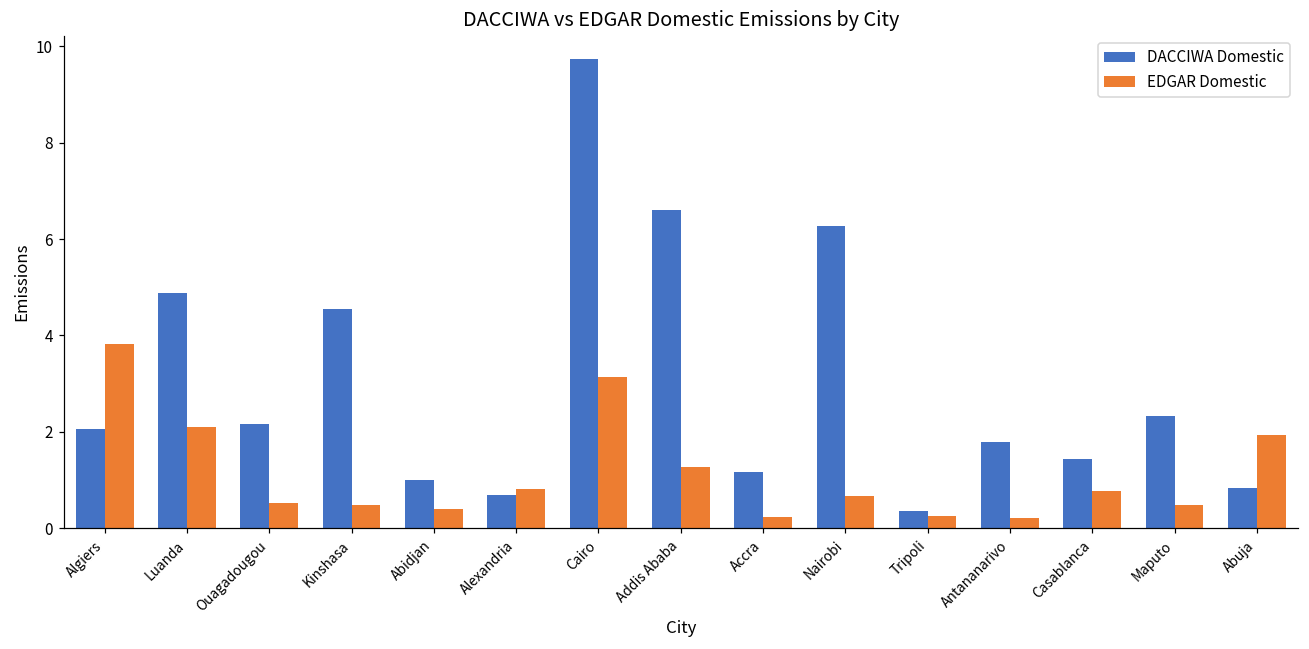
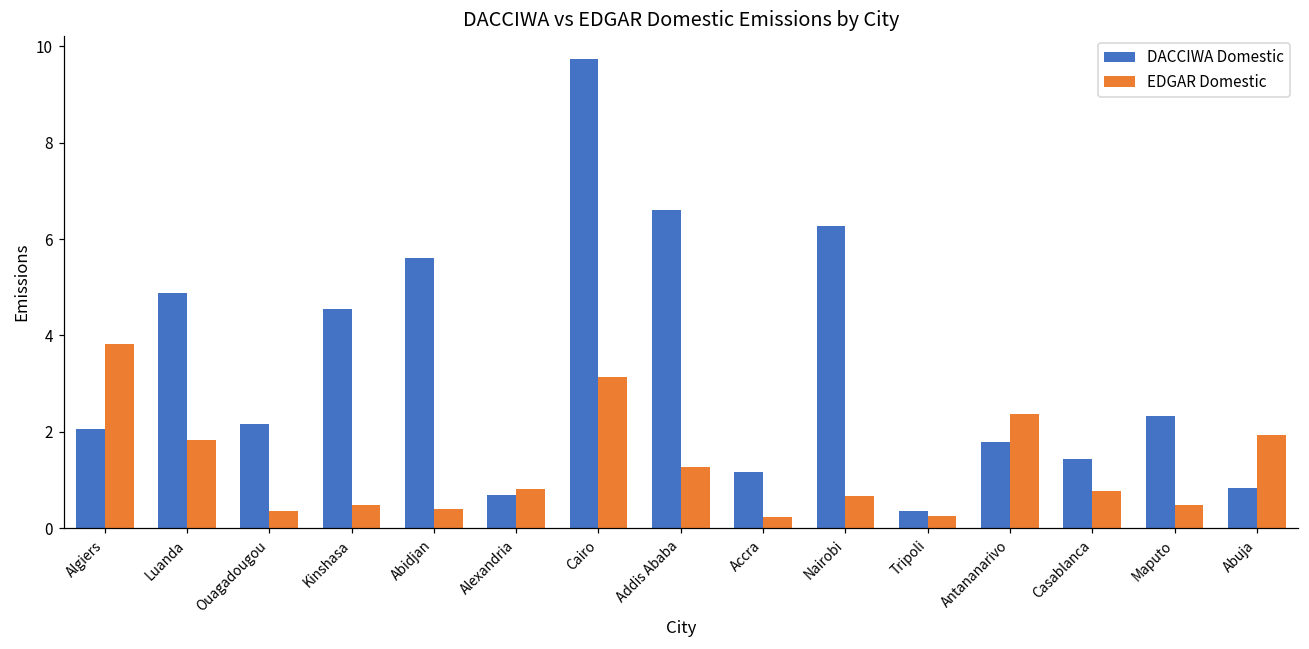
  {
    "DACCIWA Domestic": {
      "Algiers": 2.1,
      "Luanda": 4.9,
      "Ouagadougou": 2.2,
      "Kinshasa": 4.5,
-     "Abidjan": 1.0,
+     "Abidjan": 5.6,
      "Alexandria": 0.7,
      "Cairo": 9.7,
      "Addis Ababa": 6.6,
      "Accra": 1.2,
      "Nairobi": 6.3,
      "Tripoli": 0.3,
      "Antananarivo": 1.8,
      "Casablanca": 1.4,
      "Maputo": 2.3,
      "Abuja": 0.8
    },
    "EDGAR Domestic": {
      "Algiers": 3.8,
-     "Luanda": 2.1,
-     "Ouagadougou": 0.5,
+     "Luanda": 1.8,
+     "Ouagadougou": 0.3,
      "Kinshasa": 0.5,
      "Abidjan": 0.4,
      "Alexandria": 0.8,
      "Cairo": 3.1,
      "Addis Ababa": 1.3,
      "Accra": 0.2,
      "Nairobi": 0.7,
      "Tripoli": 0.3,
-     "Antananarivo": 0.2,
+     "Antananarivo": 2.4,
      "Casablanca": 0.8,
      "Maputo": 0.5,
      "Abuja": 1.9
    }
  }
